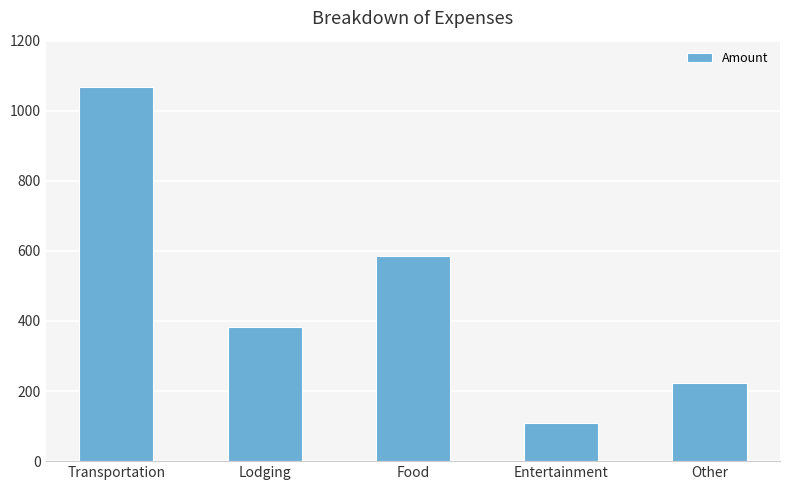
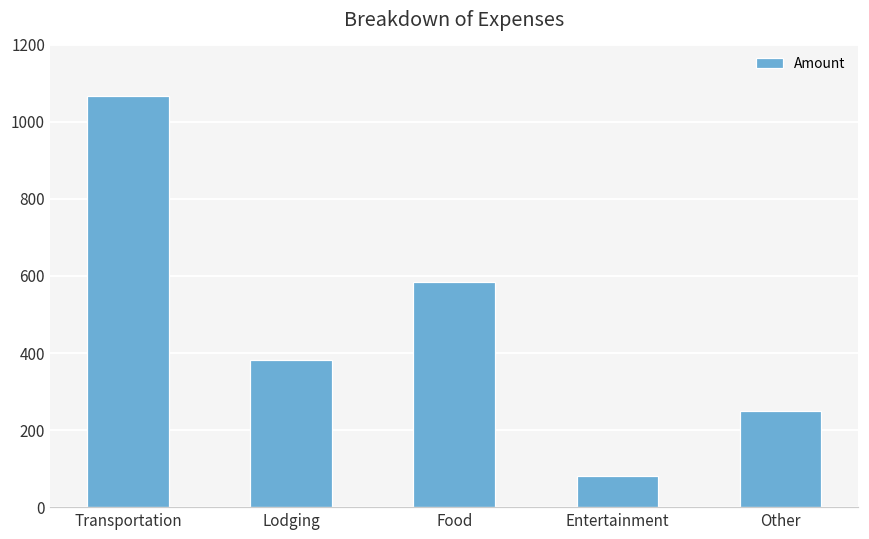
  {
    "Transportation": 1070,
    "Lodging": 380,
    "Food": 590,
-   "Entertainment": 110,
-   "Other": 220
+   "Entertainment": 80,
+   "Other": 250
  }
